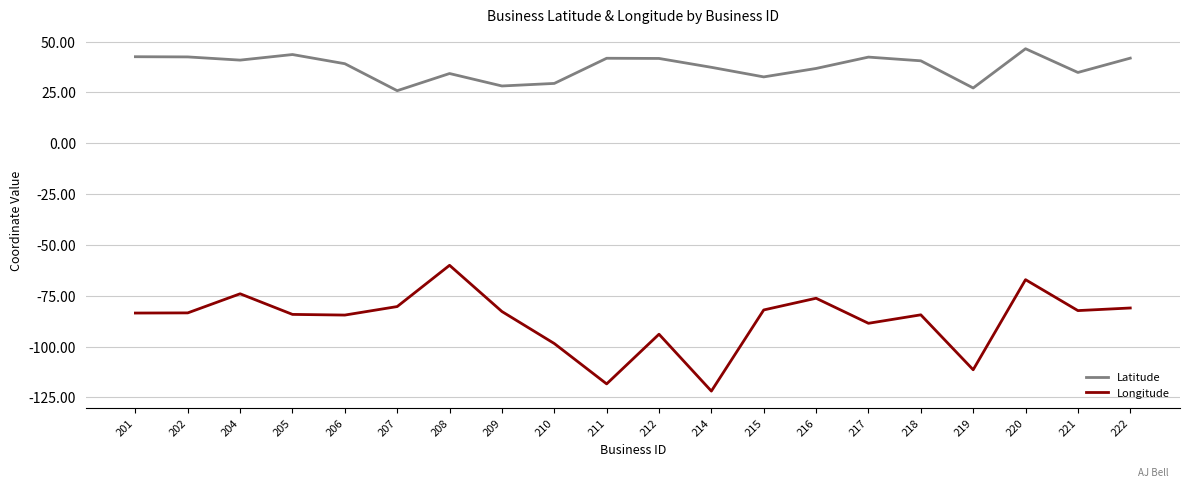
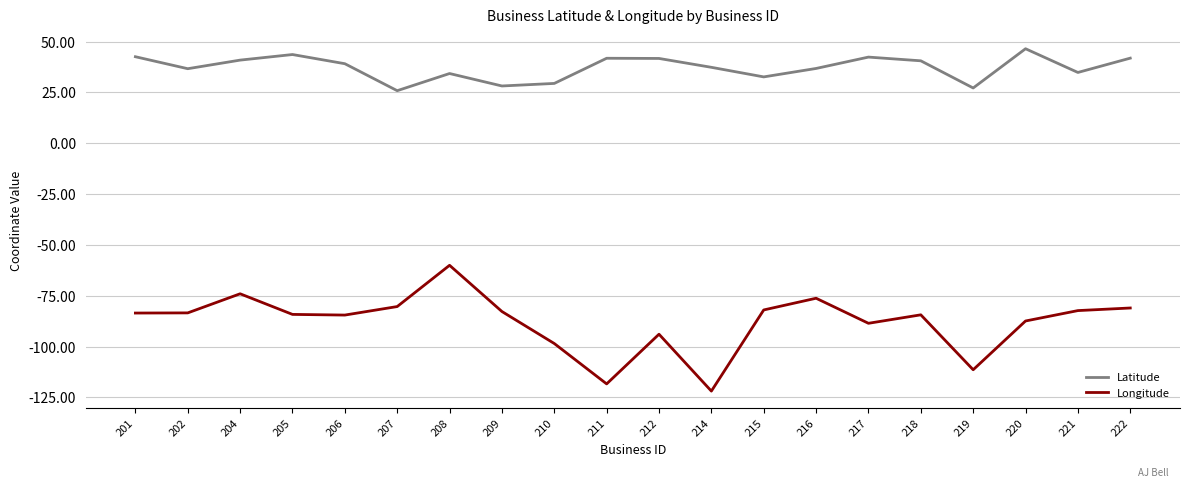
  {
    "Latitude": {
      "201": 43,
-     "202": 42,
+     "202": 37,
      "204": 41,
      "205": 44,
      "206": 39,
      "207": 26,
      "208": 34,
      "209": 28,
      "210": 29,
      "211": 42,
      "212": 42,
      "214": 37,
      "215": 33,
      "216": 37,
      "217": 42,
      "218": 41,
      "219": 27,
      "220": 46,
      "221": 35,
      "222": 42
    },
    "Longitude": {
      "201": -84,
      "202": -83,
      "204": -74,
      "205": -84,
      "206": -85,
      "207": -80,
      "208": -60,
      "209": -83,
      "210": -99,
      "211": -118,
      "212": -94,
      "214": -122,
      "215": -82,
      "216": -76,
      "217": -89,
      "218": -84,
      "219": -111,
-     "220": -67,
+     "220": -87,
      "221": -82,
      "222": -81
    }
  }
